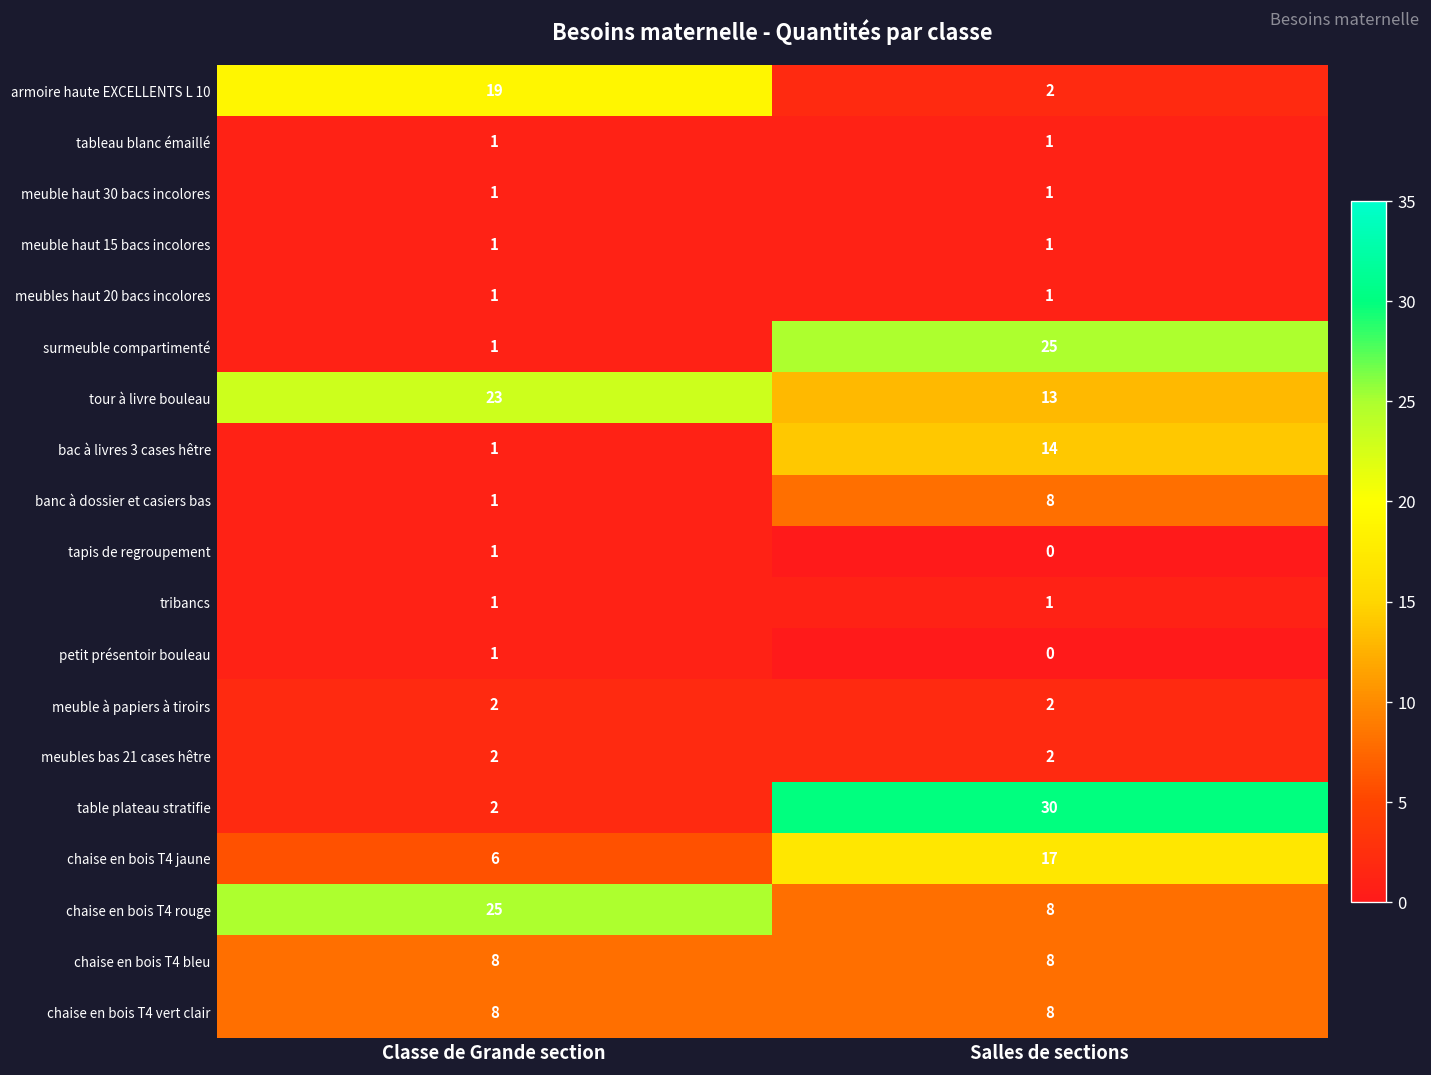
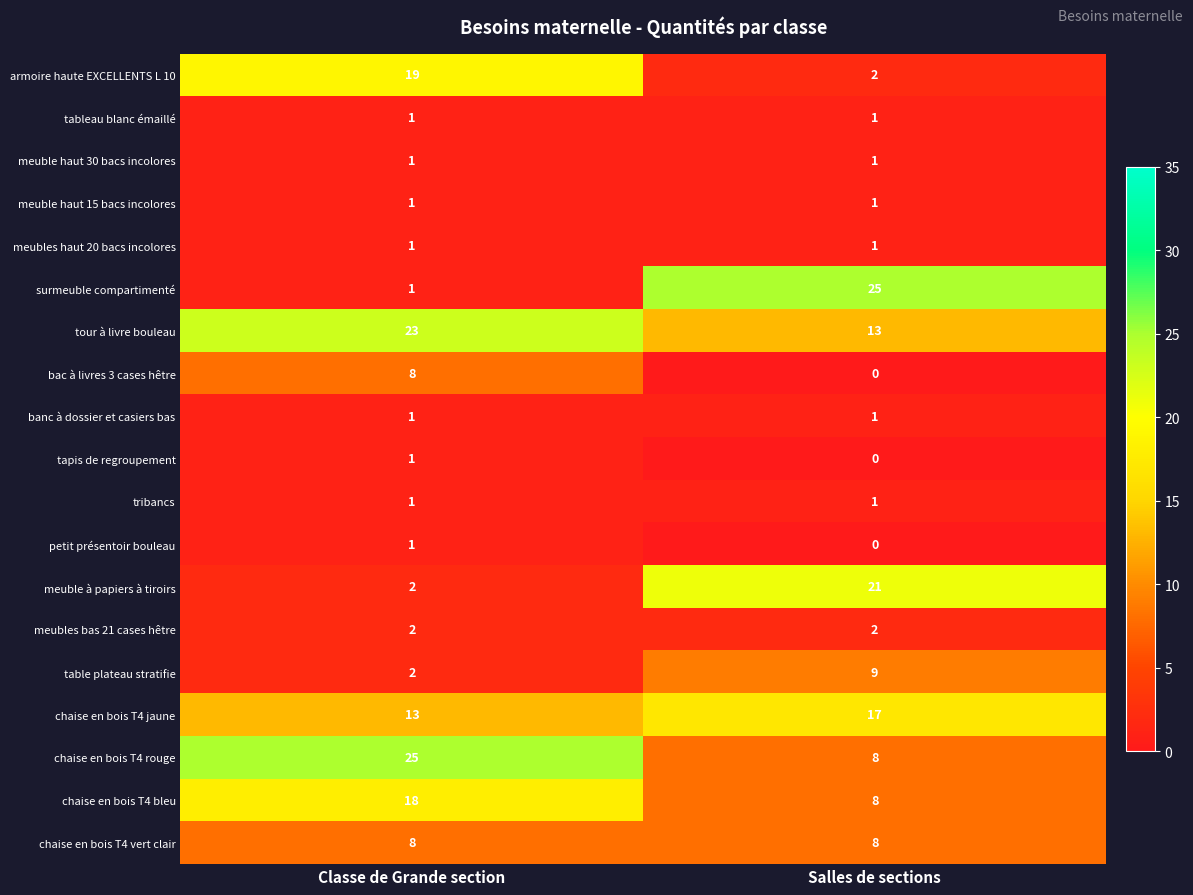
  {
    "armoire haute EXCELLENTS L 10": {
      "Classe de Grande section": 19,
      "Salles de sections": 2
    },
    "tableau blanc émaillé": {
      "Classe de Grande section": 1,
      "Salles de sections": 1
    },
    "meuble haut 30 bacs incolores": {
      "Classe de Grande section": 1,
      "Salles de sections": 1
    },
    "meuble haut 15 bacs incolores": {
      "Classe de Grande section": 1,
      "Salles de sections": 1
    },
    "meubles haut 20 bacs incolores": {
      "Classe de Grande section": 1,
      "Salles de sections": 1
    },
    "surmeuble compartimenté": {
      "Classe de Grande section": 1,
      "Salles de sections": 25
    },
    "tour à livre bouleau": {
      "Classe de Grande section": 23,
      "Salles de sections": 13
    },
    "bac à livres 3 cases hêtre": {
-     "Classe de Grande section": 1,
-     "Salles de sections": 14
+     "Classe de Grande section": 8,
+     "Salles de sections": 0
    },
    "banc à dossier et casiers bas": {
      "Classe de Grande section": 1,
-     "Salles de sections": 8
+     "Salles de sections": 1
    },
    "tapis de regroupement": {
      "Classe de Grande section": 1,
      "Salles de sections": 0
    },
    "tribancs": {
      "Classe de Grande section": 1,
      "Salles de sections": 1
    },
    "petit présentoir bouleau": {
      "Classe de Grande section": 1,
      "Salles de sections": 0
    },
    "meuble à papiers à tiroirs": {
      "Classe de Grande section": 2,
-     "Salles de sections": 2
+     "Salles de sections": 21
    },
    "meubles bas 21 cases hêtre": {
      "Classe de Grande section": 2,
      "Salles de sections": 2
    },
    "table plateau stratifie": {
      "Classe de Grande section": 2,
-     "Salles de sections": 30
+     "Salles de sections": 9
    },
    "chaise en bois T4 jaune": {
-     "Classe de Grande section": 6,
+     "Classe de Grande section": 13,
      "Salles de sections": 17
    },
    "chaise en bois T4 rouge": {
      "Classe de Grande section": 25,
      "Salles de sections": 8
    },
    "chaise en bois T4 bleu": {
-     "Classe de Grande section": 8,
+     "Classe de Grande section": 18,
      "Salles de sections": 8
    },
    "chaise en bois T4 vert clair": {
      "Classe de Grande section": 8,
      "Salles de sections": 8
    }
  }
